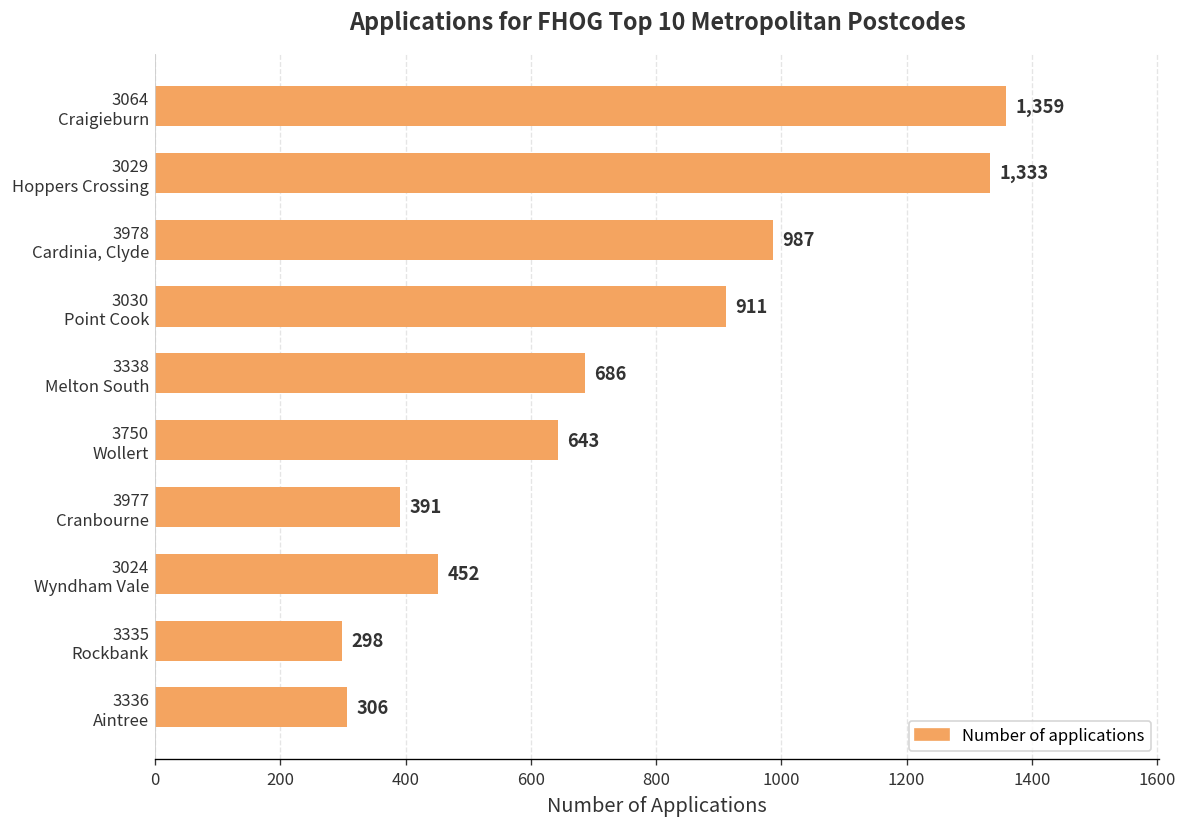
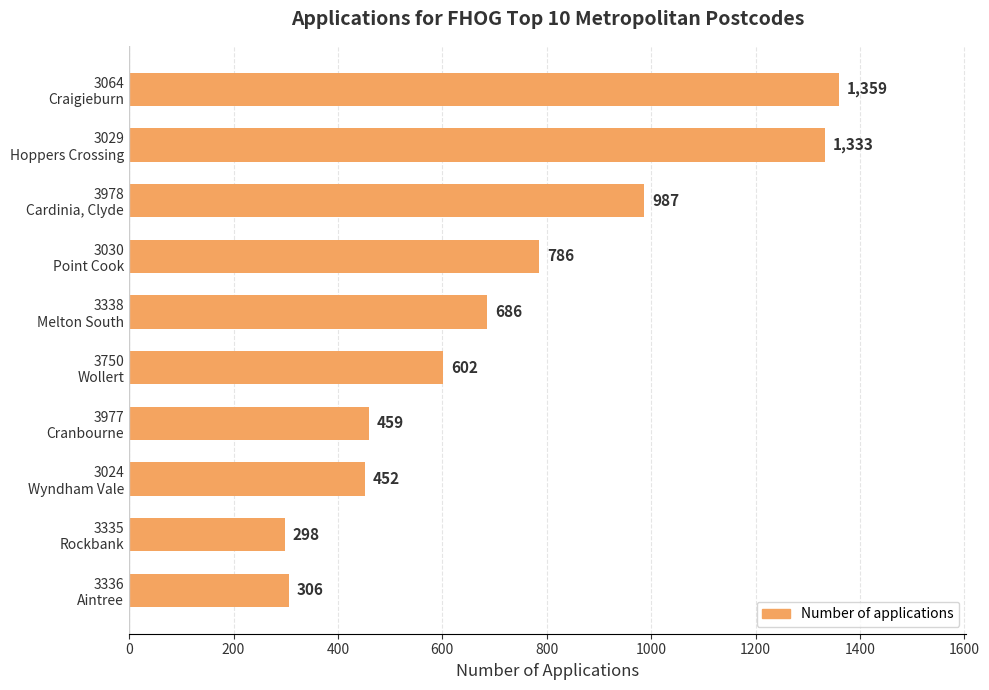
  {
    "3064 Craigieburn": "1,359",
    "3029 Hoppers Crossing": "1,333",
    "3978 Cardinia, Clyde": "987",
-   "3030 Point Cook": "911",
+   "3030 Point Cook": "786",
    "3338 Melton South": "686",
-   "3750 Wollert": "643",
-   "3977 Cranbourne": "391",
+   "3750 Wollert": "602",
+   "3977 Cranbourne": "459",
    "3024 Wyndham Vale": "452",
    "3335 Rockbank": "298",
    "3336 Aintree": "306"
  }
